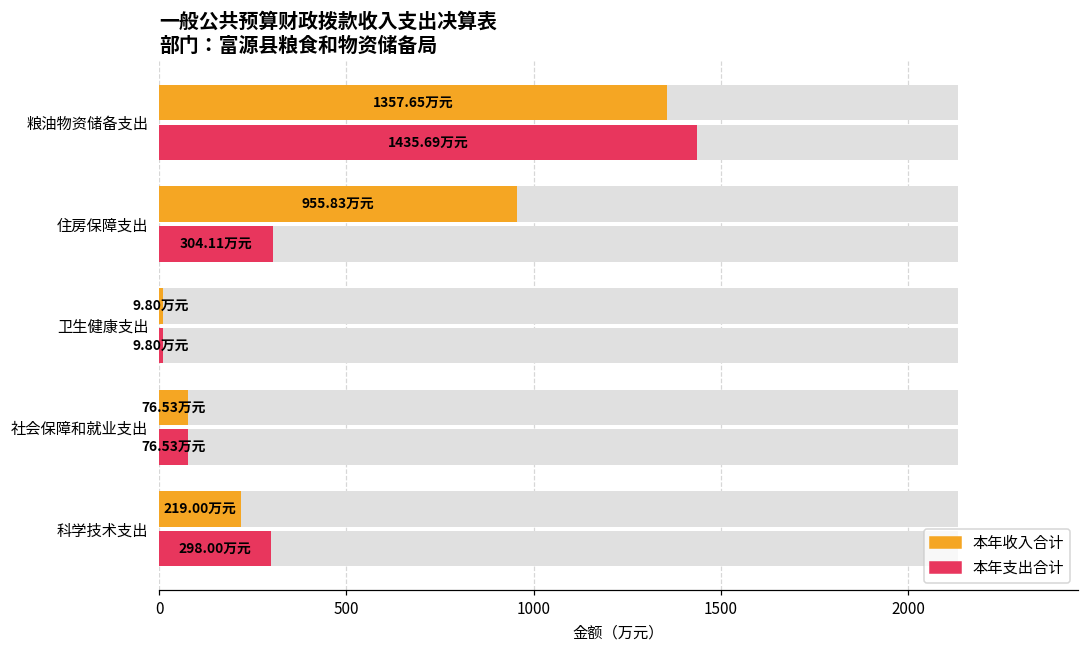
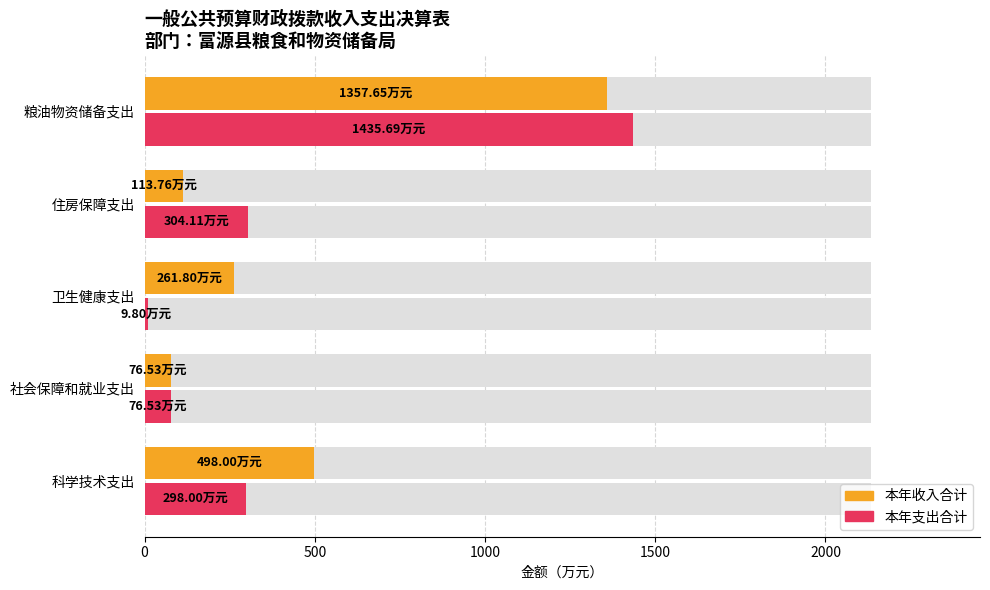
  {
    "本年收入合计": {
-     "住房保障支出": 955.83,
-     "卫生健康支出": 9.80,
-     "科学技术支出": 219.00
+     "住房保障支出": 113.76,
+     "卫生健康支出": 261.80,
+     "科学技术支出": 498.00
    }
  }
